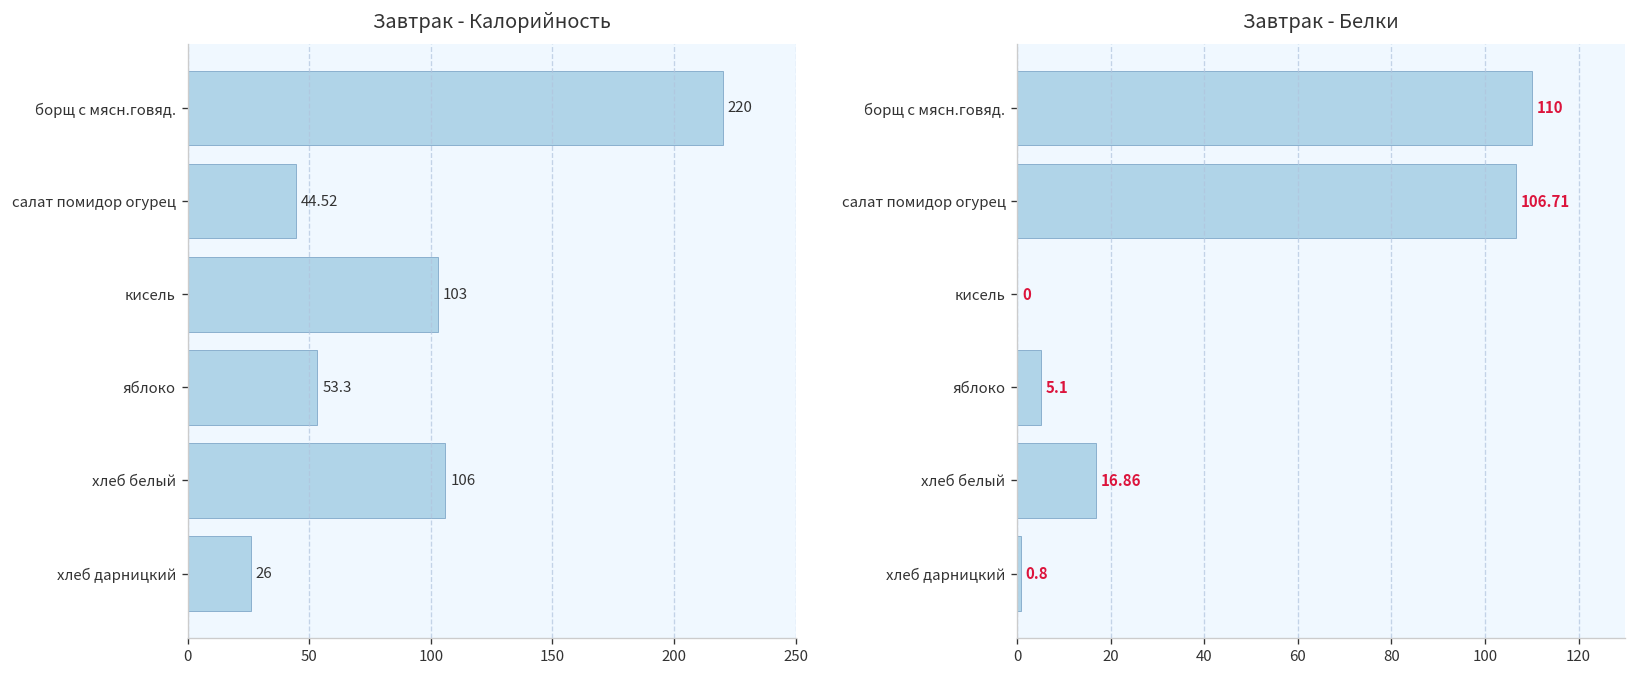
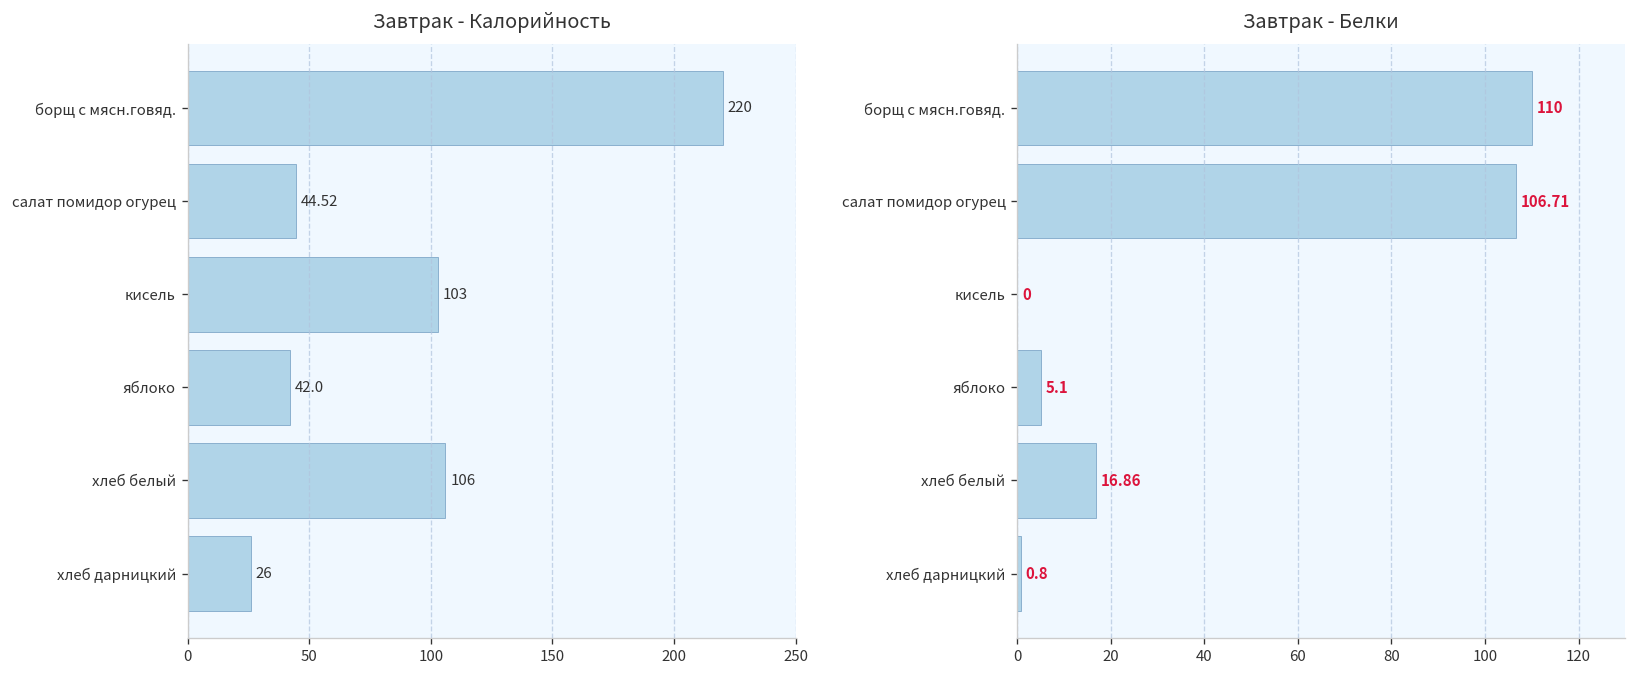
  {
    "Завтрак - Калорийность": {
      "борщ с мясн.говяд.": 220,
      "салат помидор огурец": 44.52,
      "кисель": 103,
-     "яблоко": 53.3,
+     "яблоко": 42.0,
      "хлеб белый": 106,
      "хлеб дарницкий": 26
    },
    "Завтрак - Белки": {
      "борщ с мясн.говяд.": 110,
      "салат помидор огурец": 106.71,
      "кисель": 0,
      "яблоко": 5.1,
      "хлеб белый": 16.86,
      "хлеб дарницкий": 0.8
    }
  }
